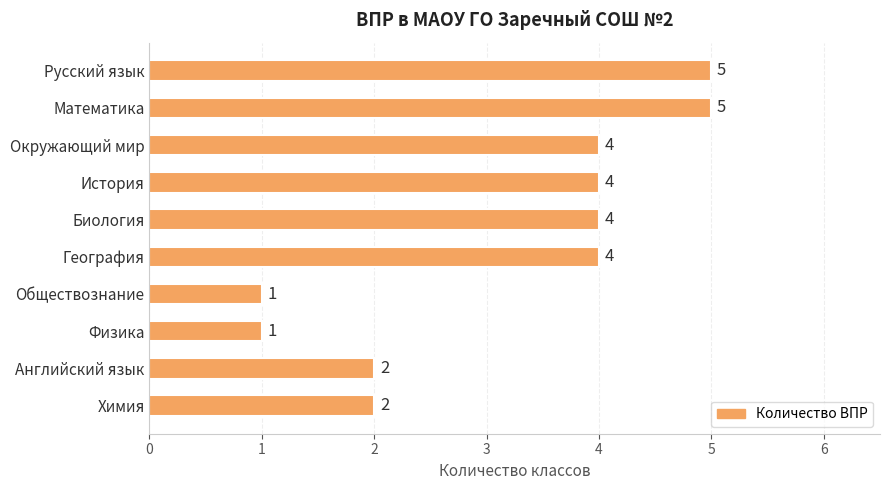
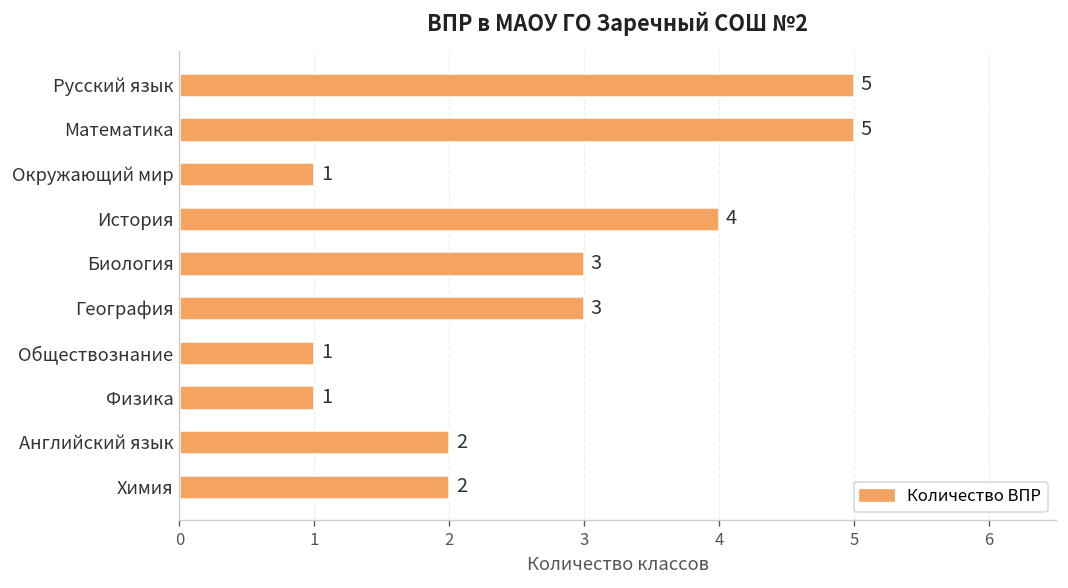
  {
    "Русский язык": 5,
    "Математика": 5,
-   "Окружающий мир": 4,
+   "Окружающий мир": 1,
    "История": 4,
-   "Биология": 4,
-   "География": 4,
+   "Биология": 3,
+   "География": 3,
    "Обществознание": 1,
    "Физика": 1,
    "Английский язык": 2,
    "Химия": 2
  }
